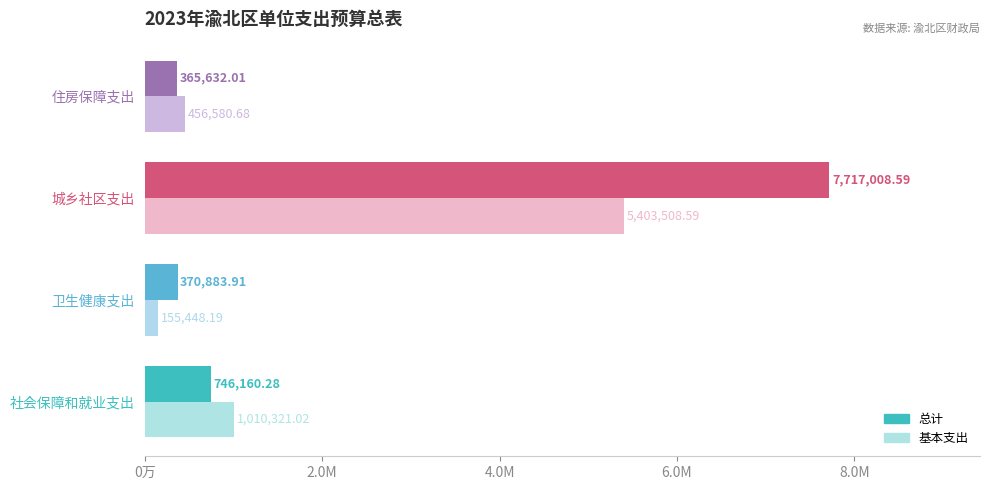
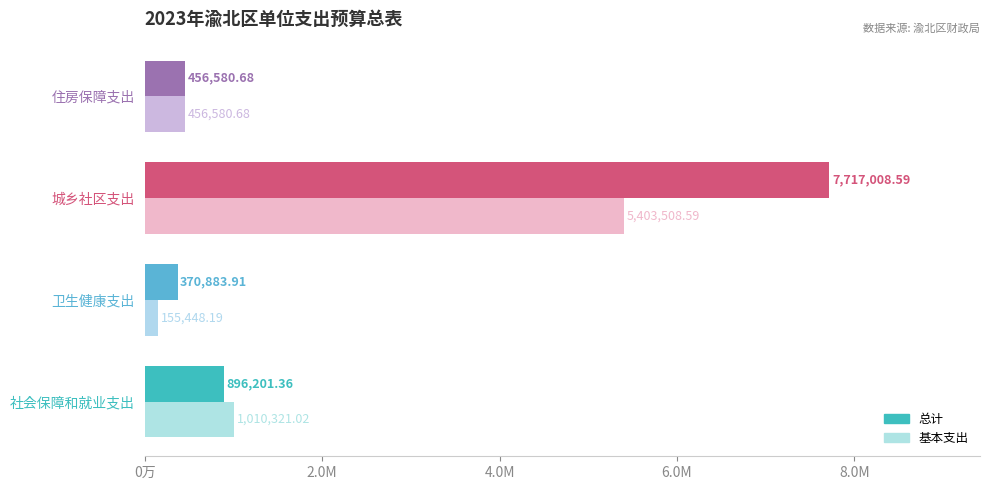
  {
    "总计": {
-     "住房保障支出": "365,632.01",
+     "住房保障支出": "456,580.68",
      "城乡社区支出": "7,717,008.59",
      "卫生健康支出": "370,883.91",
-     "社会保障和就业支出": "746,160.28"
+     "社会保障和就业支出": "896,201.36"
    },
    "基本支出": {
      "住房保障支出": "456,580.68",
      "城乡社区支出": "5,403,508.59",
      "卫生健康支出": "155,448.19",
      "社会保障和就业支出": "1,010,321.02"
    }
  }
